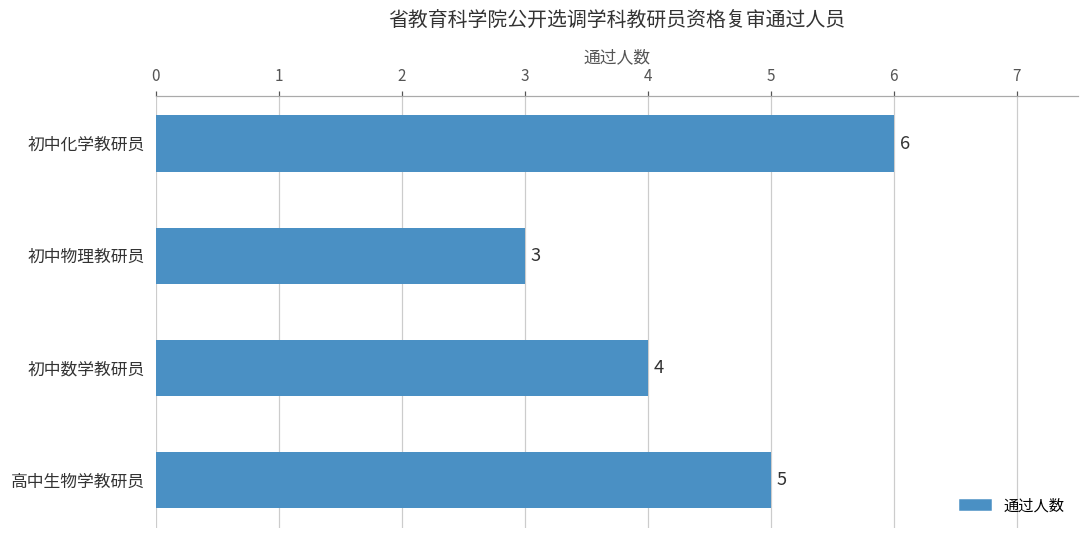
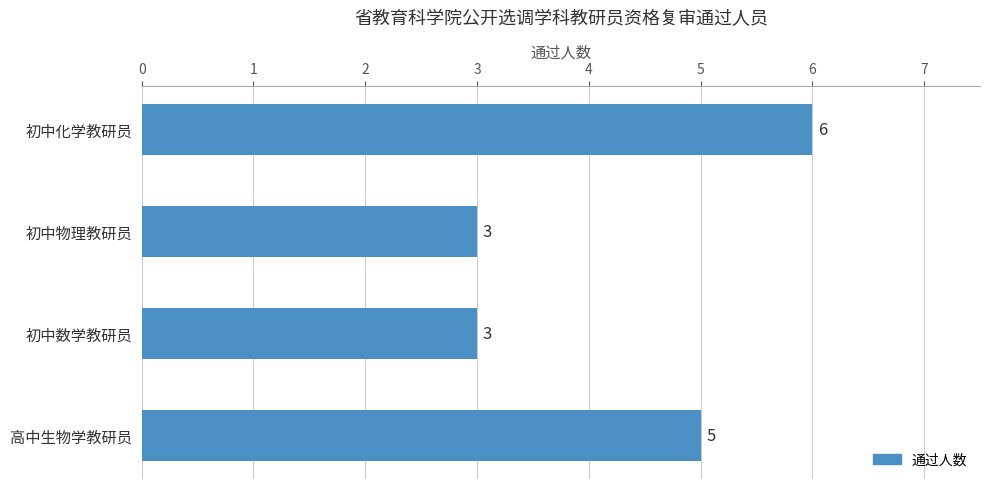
  {
    "初中化学教研员": 6,
    "初中物理教研员": 3,
-   "初中数学教研员": 4,
+   "初中数学教研员": 3,
    "高中生物学教研员": 5
  }
